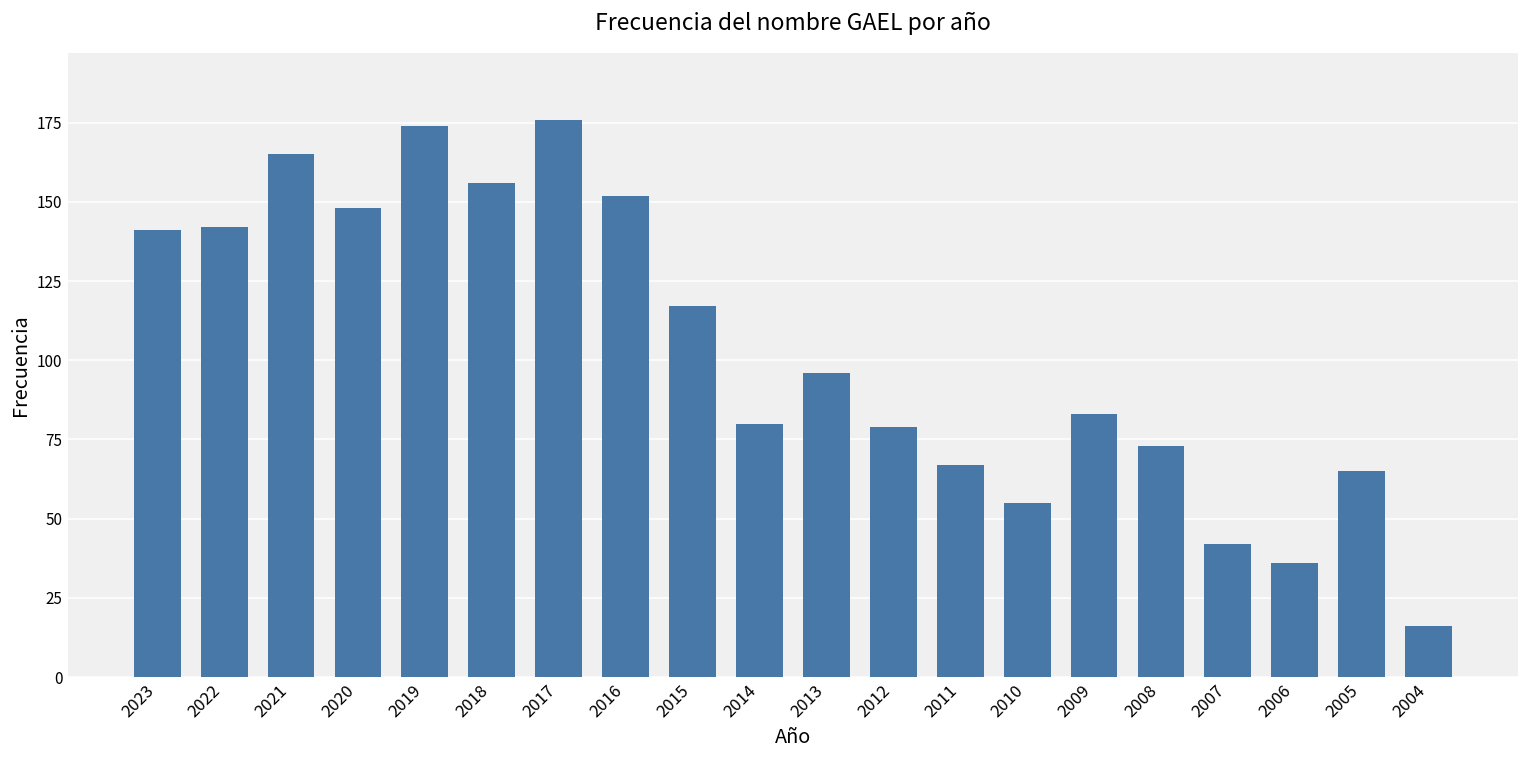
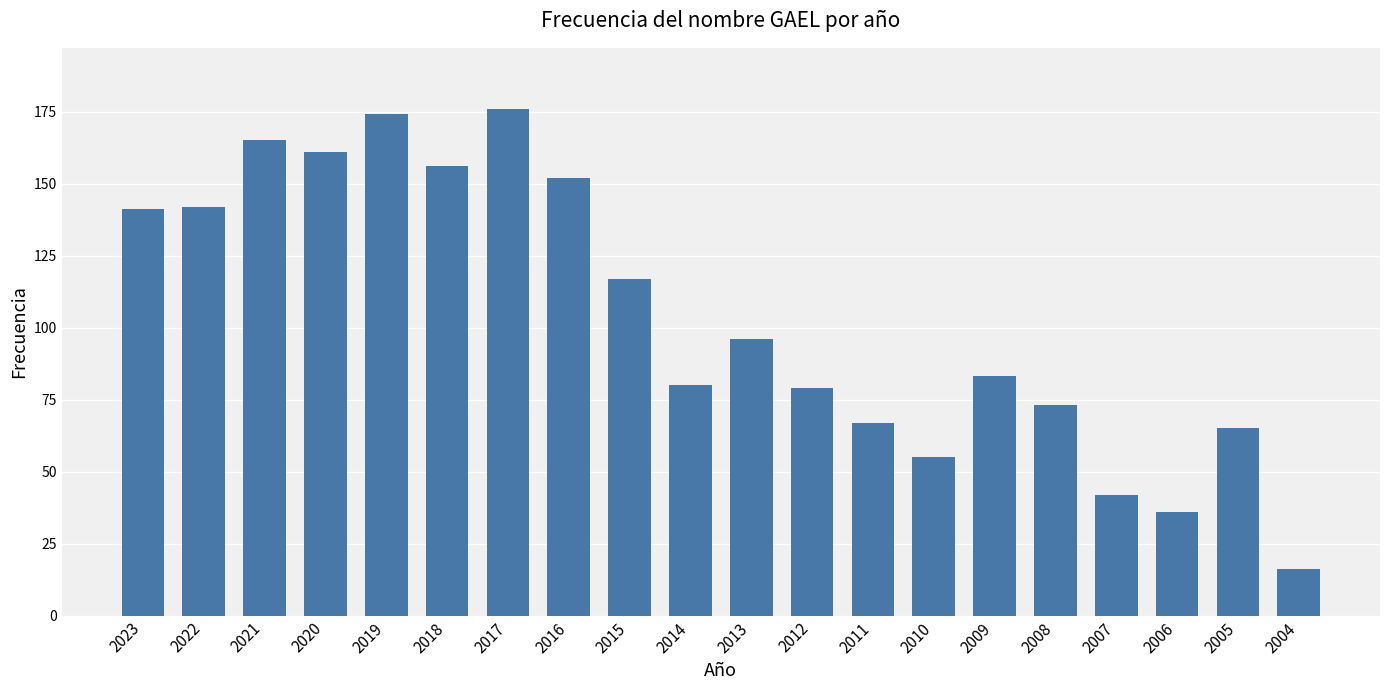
  {
    "2023": 141,
    "2022": 142,
    "2021": 165,
-   "2020": 148,
+   "2020": 161,
    "2019": 174,
    "2018": 156,
    "2017": 176,
    "2016": 152,
    "2015": 117,
    "2014": 80,
    "2013": 96,
    "2012": 79,
    "2011": 67,
    "2010": 55,
    "2009": 83,
    "2008": 73,
    "2007": 42,
    "2006": 36,
    "2005": 65,
    "2004": 16
  }
